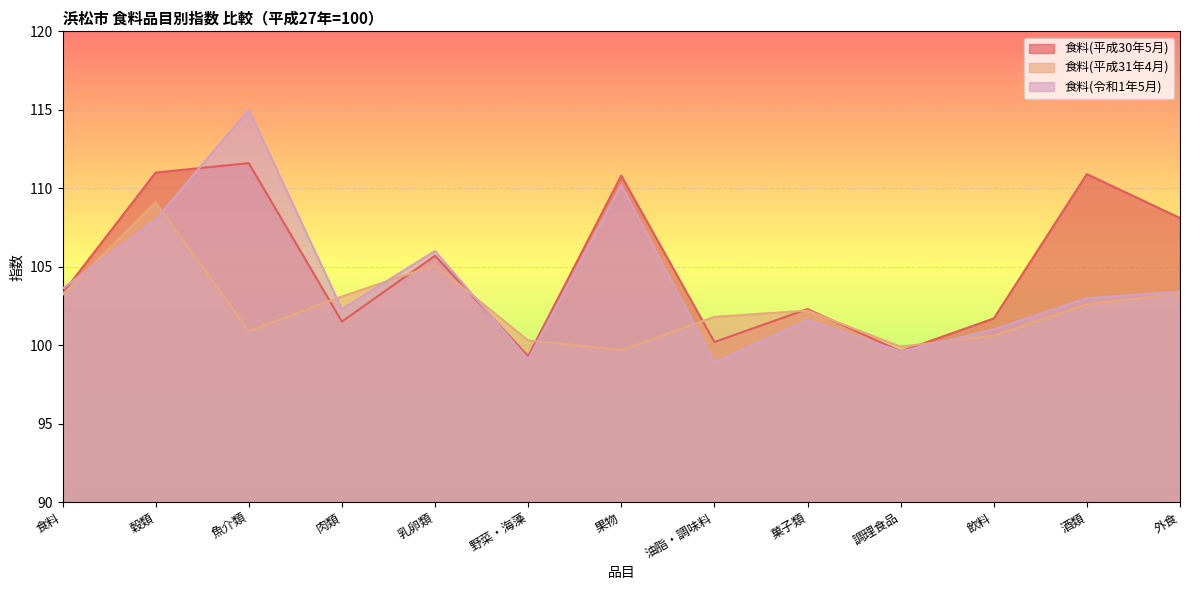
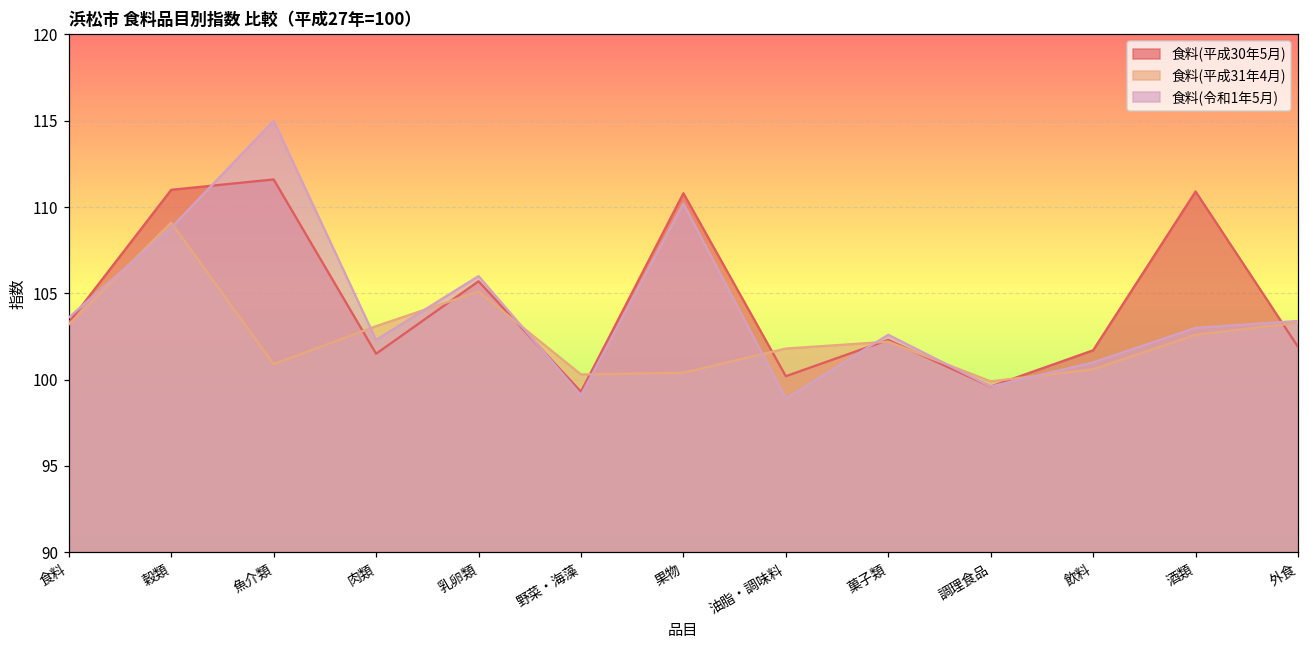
  {
    "食料(平成30年5月)": {
      "穀類": 111.0,
      "魚介類": 111.6,
      "肉類": 101.5,
      "乳卵類": 105.7,
      "野菜・海藻": 99.3,
      "果物": 110.8,
      "油脂・調味料": 100.2,
      "飲料": 101.7,
      "酒類": 110.9,
-     "外食": 108.1
+     "外食": 101.9
    },
    "食料(平成31年4月)": {
      "穀類": 109.1,
      "魚介類": 100.9,
      "肉類": 103.1,
      "乳卵類": 105.1,
      "野菜・海藻": 100.3,
-     "果物": 99.7,
+     "果物": 100.4,
      "油脂・調味料": 101.8,
      "調理食品": 99.9,
      "飲料": 100.6,
      "酒類": 102.6
    },
    "食料(令和1年5月)": {
      "食料": 103.6,
-     "穀類": 108.0,
+     "穀類": 108.8,
      "魚介類": 115.0,
      "肉類": 102.3,
      "乳卵類": 106.0,
      "野菜・海藻": 99.1,
      "果物": 110.2,
      "油脂・調味料": 98.9,
-     "菓子類": 101.6,
+     "菓子類": 102.6,
      "飲料": 101.0,
      "酒類": 103.0
    }
  }
